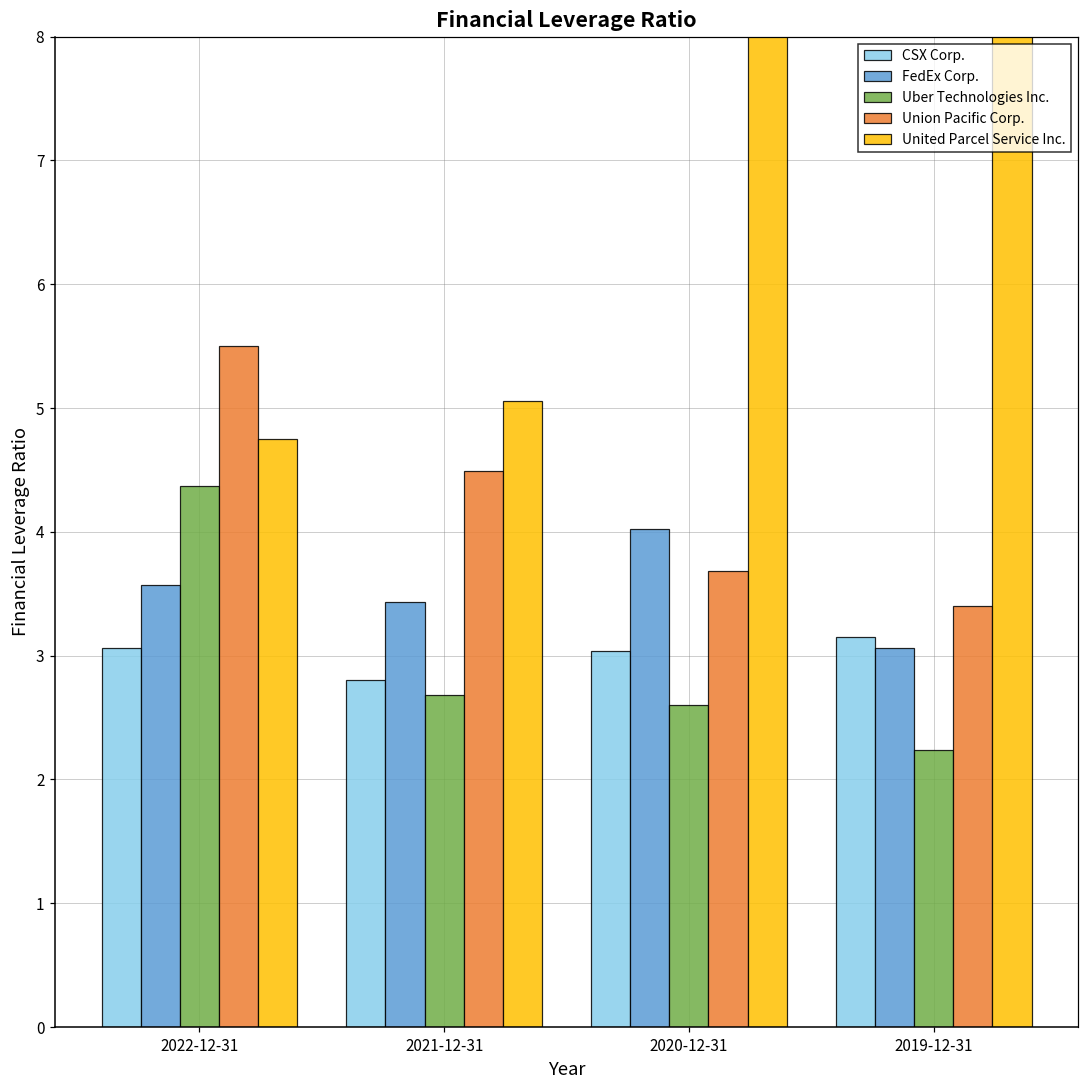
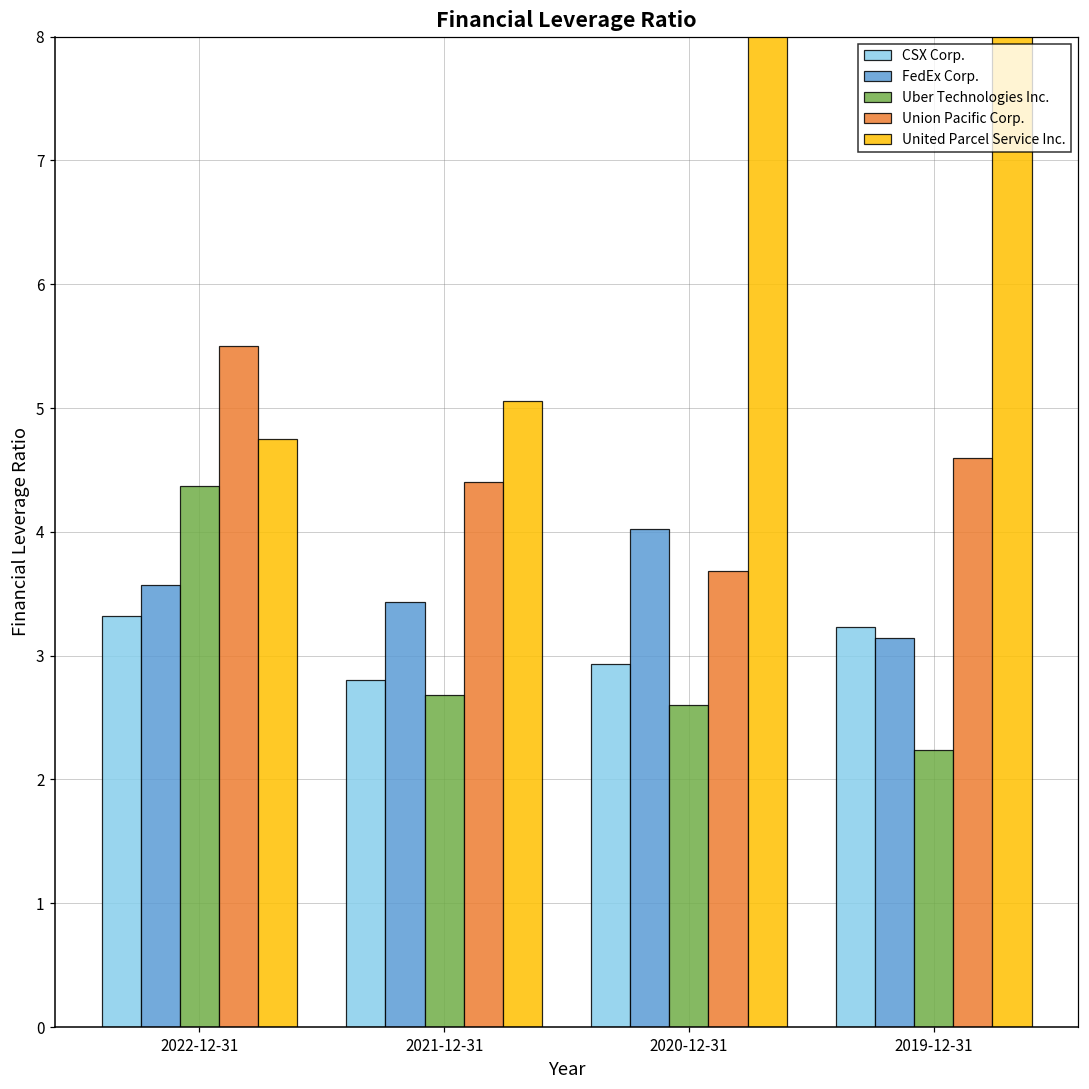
  {
    "CSX Corp.": {
-     "2022-12-31": 3.06,
+     "2022-12-31": 3.32,
      "2021-12-31": 2.80,
-     "2020-12-31": 3.04,
-     "2019-12-31": 3.15
+     "2020-12-31": 2.93,
+     "2019-12-31": 3.23
    },
    "FedEx Corp.": {
      "2022-12-31": 3.57,
      "2021-12-31": 3.43,
      "2020-12-31": 4.02,
-     "2019-12-31": 3.06
+     "2019-12-31": 3.14
    },
    "Uber Technologies Inc.": {
      "2022-12-31": 4.37,
      "2021-12-31": 2.68,
      "2020-12-31": 2.60,
      "2019-12-31": 2.24
    },
    "Union Pacific Corp.": {
      "2022-12-31": 5.50,
-     "2021-12-31": 4.49,
+     "2021-12-31": 4.40,
      "2020-12-31": 3.68,
-     "2019-12-31": 3.4
+     "2019-12-31": 4.6
    },
    "United Parcel Service Inc.": {
      "2022-12-31": 4.75,
      "2021-12-31": 5.06
    }
  }
